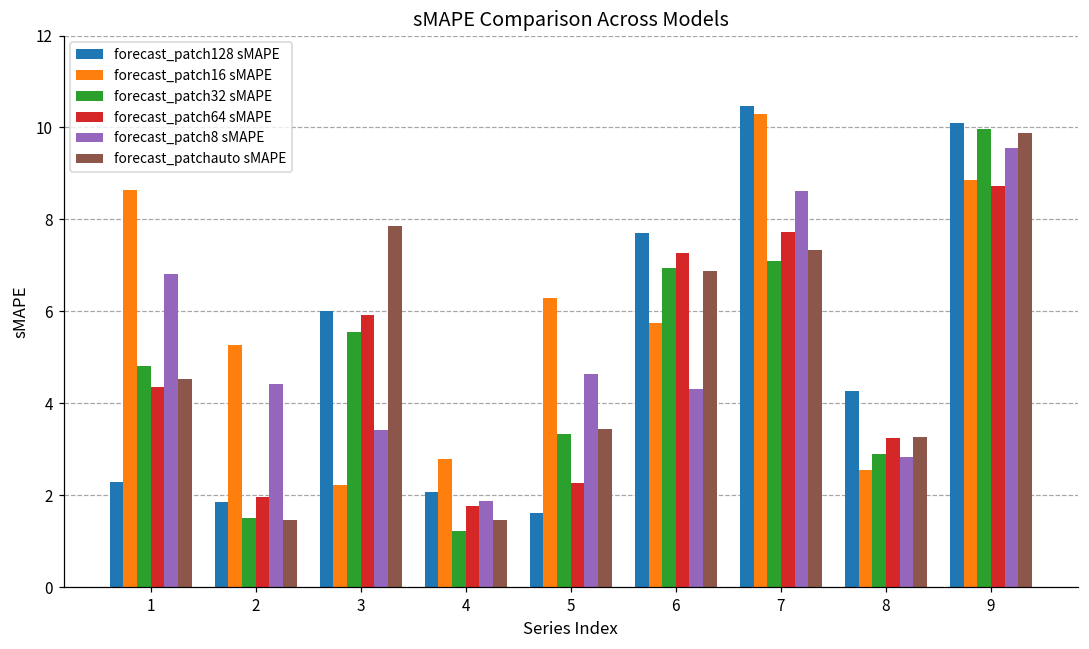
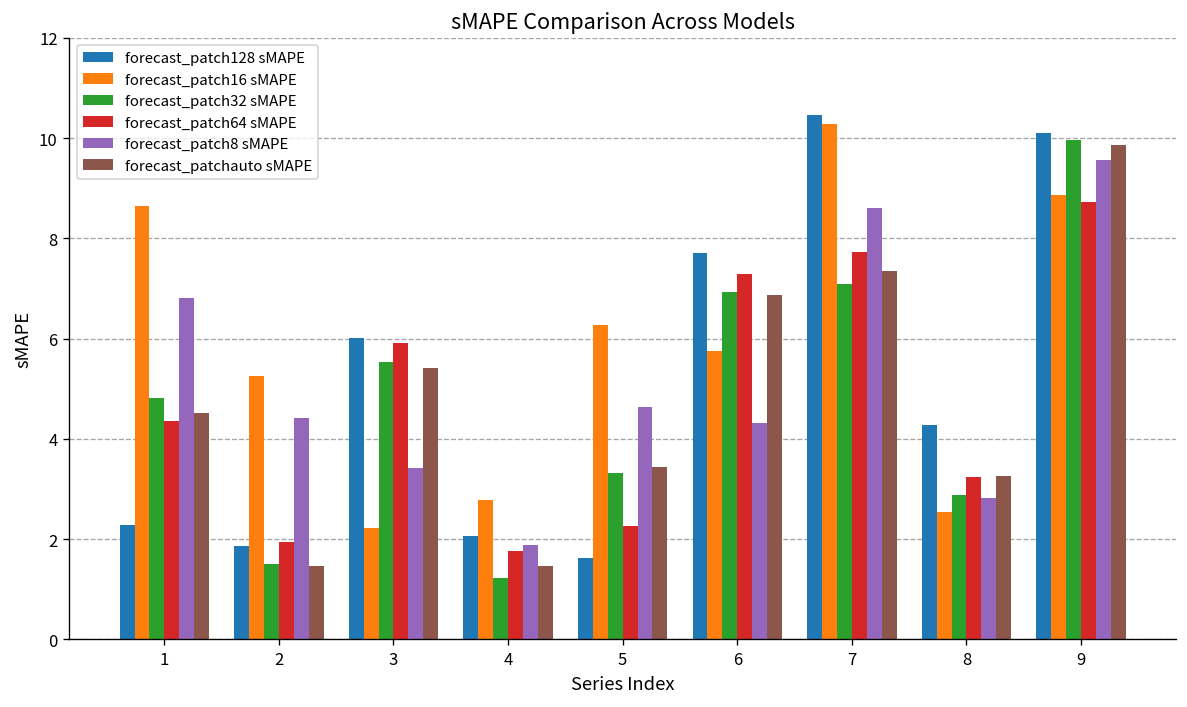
  {
    "forecast_patch128 sMAPE": {
      "1": 2.3,
      "2": 1.9,
      "3": 6.0,
      "4": 2.1,
      "5": 1.6,
      "6": 7.7,
      "7": 10.5,
      "8": 4.3,
      "9": 10.1
    },
    "forecast_patch16 sMAPE": {
      "1": 8.6,
      "2": 5.3,
      "3": 2.2,
      "4": 2.8,
      "5": 6.3,
      "6": 5.8,
      "7": 10.3,
      "8": 2.5,
      "9": 8.9
    },
    "forecast_patch32 sMAPE": {
      "1": 4.8,
      "2": 1.5,
      "3": 5.5,
      "4": 1.2,
      "5": 3.3,
      "6": 6.9,
      "7": 7.1,
      "8": 2.9,
      "9": 10.0
    },
    "forecast_patch64 sMAPE": {
      "1": 4.4,
      "2": 2.0,
      "3": 5.9,
      "4": 1.8,
      "5": 2.3,
      "6": 7.3,
      "7": 7.7,
      "8": 3.3,
      "9": 8.7
    },
    "forecast_patch8 sMAPE": {
      "1": 6.8,
      "2": 4.4,
      "3": 3.4,
      "4": 1.9,
      "5": 4.6,
      "6": 4.3,
      "7": 8.6,
      "8": 2.8,
      "9": 9.6
    },
    "forecast_patchauto sMAPE": {
      "1": 4.5,
      "2": 1.5,
-     "3": 7.9,
+     "3": 5.4,
      "4": 1.5,
      "5": 3.4,
      "6": 6.9,
      "7": 7.3,
      "8": 3.3,
      "9": 9.9
    }
  }
